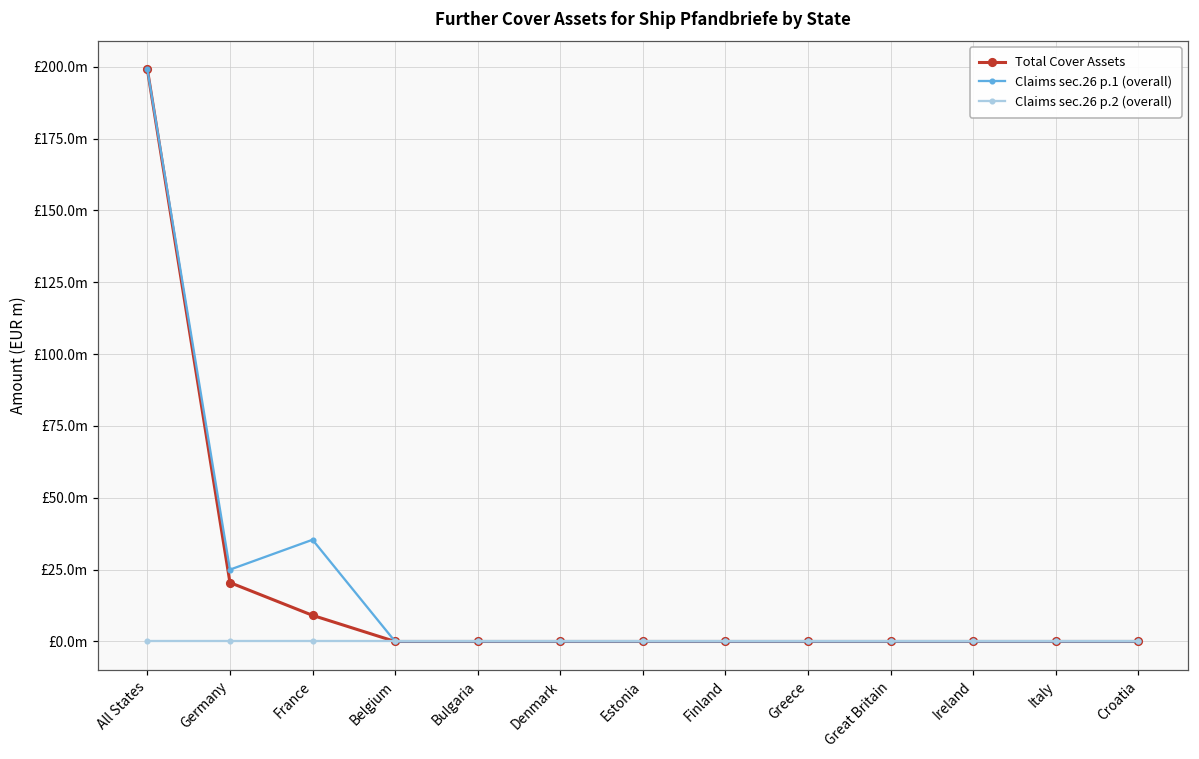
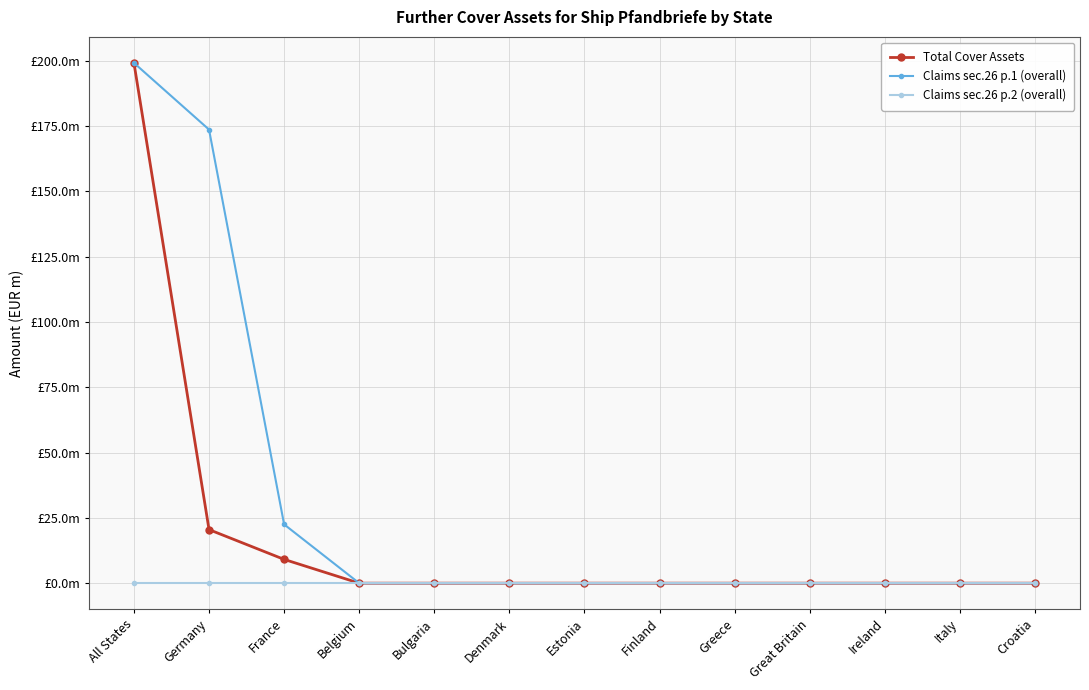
  {
    "Total Cover Assets": {
      "Germany": "£21m",
      "France": "£9m"
    },
    "Claims sec.26 p.1 (overall)": {
-     "Germany": "£25m",
-     "France": "£35m"
+     "Germany": "£174m",
+     "France": "£23m"
    },
    "Claims sec.26 p.2 (overall)": {
      "All States": "£0m",
      "Germany": "£0m",
      "France": "£0m"
    }
  }
